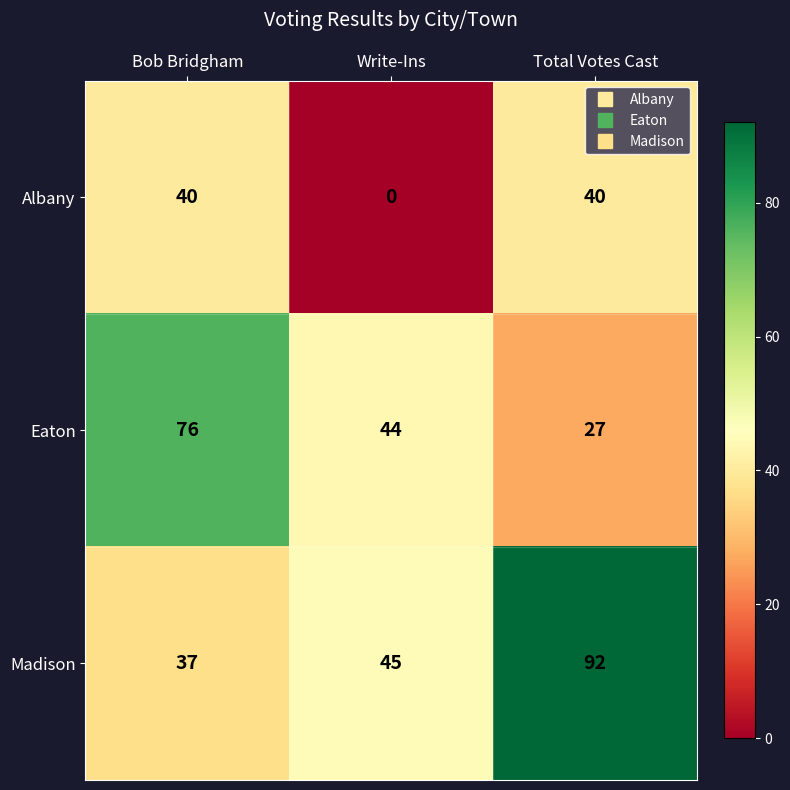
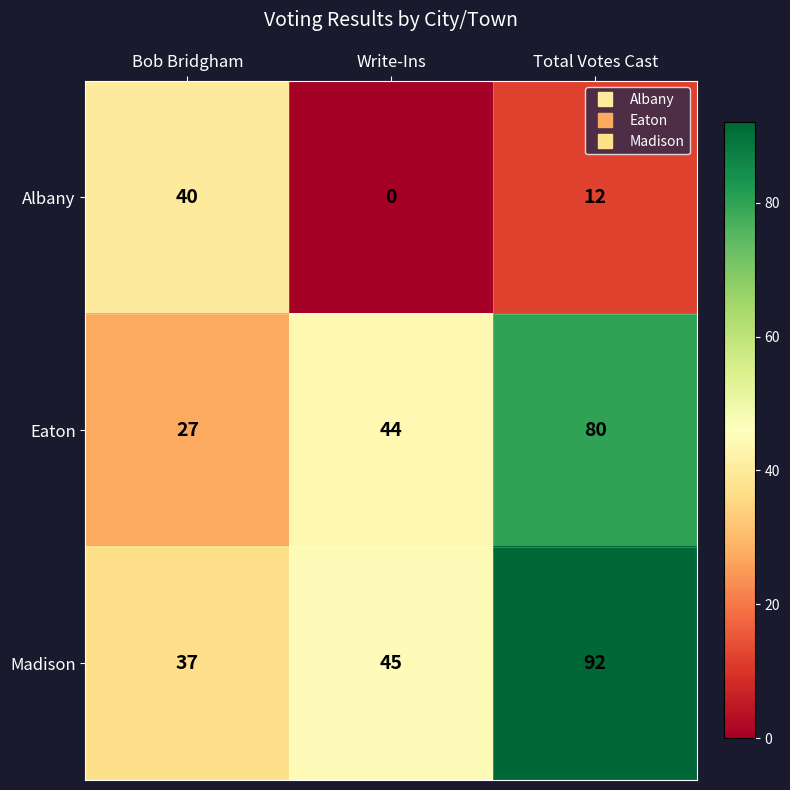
  {
    "Albany": {
      "Bob Bridgham": 40,
      "Write-Ins": 0,
-     "Total Votes Cast": 40
+     "Total Votes Cast": 12
    },
    "Eaton": {
-     "Bob Bridgham": 76,
+     "Bob Bridgham": 27,
      "Write-Ins": 44,
-     "Total Votes Cast": 27
+     "Total Votes Cast": 80
    },
    "Madison": {
      "Bob Bridgham": 37,
      "Write-Ins": 45,
      "Total Votes Cast": 92
    }
  }
